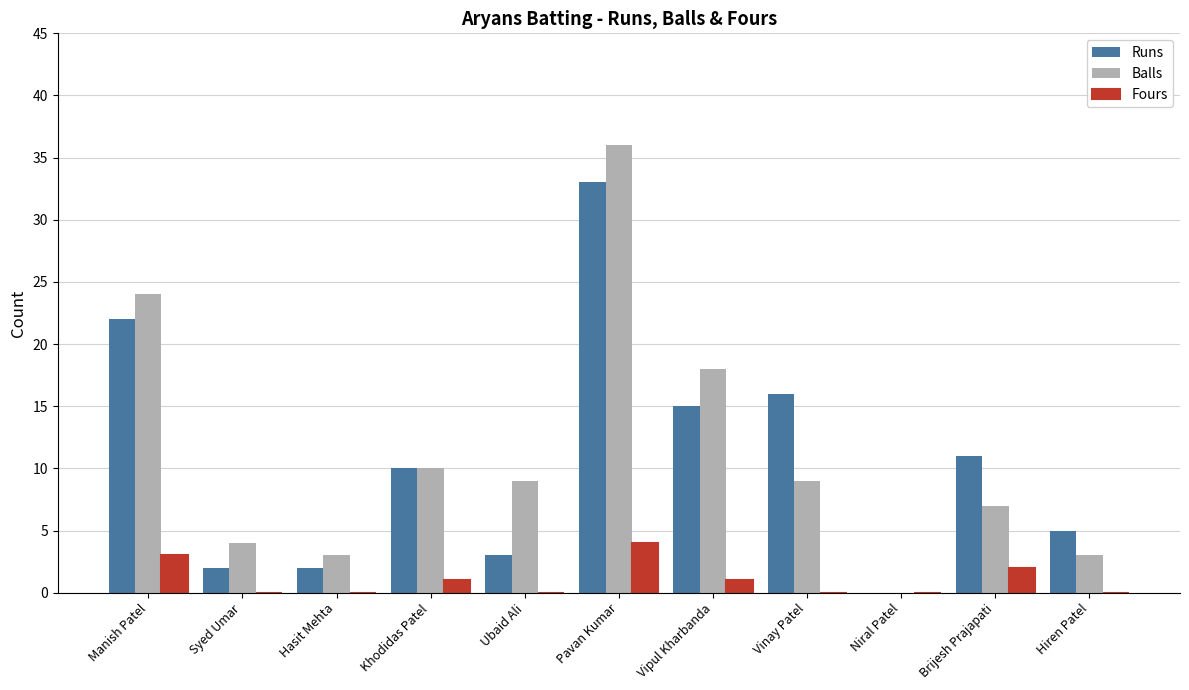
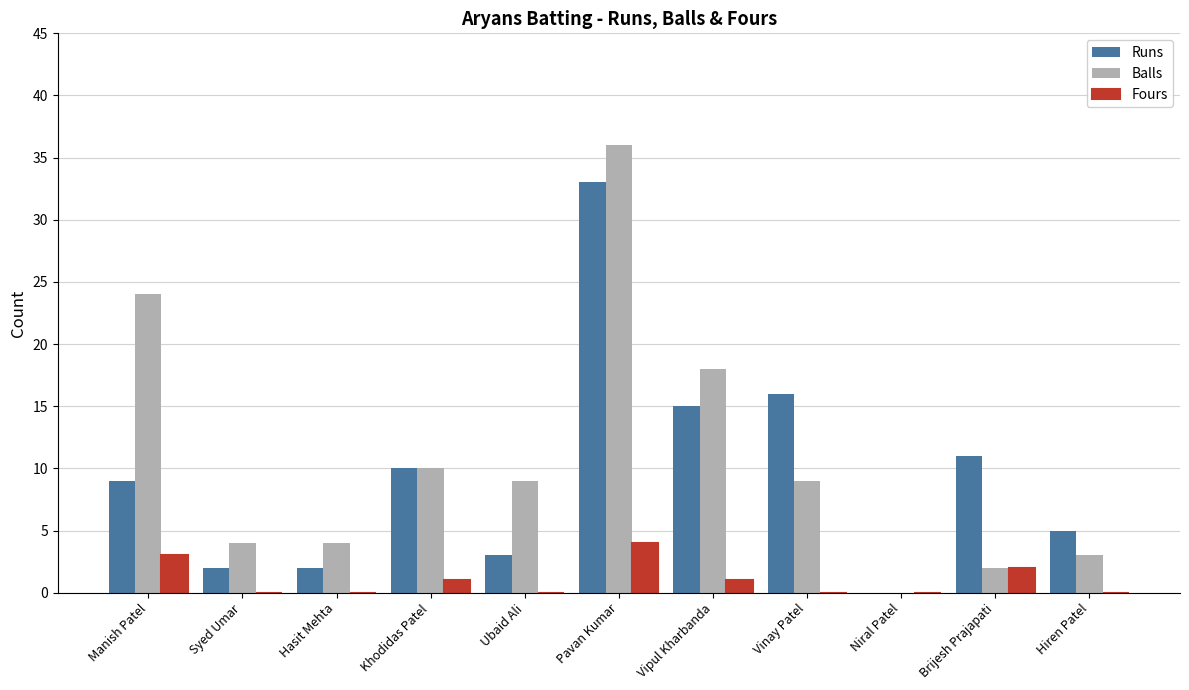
  {
    "Runs": {
-     "Manish Patel": 22,
+     "Manish Patel": 9,
      "Syed Umar": 2,
      "Hasit Mehta": 2,
      "Khodidas Patel": 10,
      "Ubaid Ali": 3,
      "Pavan Kumar": 33,
      "Vipul Kharbanda": 15,
      "Vinay Patel": 16,
      "Niral Patel": 0,
      "Brijesh Prajapati": 11,
      "Hiren Patel": 5
    },
    "Balls": {
      "Manish Patel": 24,
      "Syed Umar": 4,
-     "Hasit Mehta": 3,
+     "Hasit Mehta": 4,
      "Khodidas Patel": 10,
      "Ubaid Ali": 9,
      "Pavan Kumar": 36,
      "Vipul Kharbanda": 18,
      "Vinay Patel": 9,
      "Niral Patel": 0,
-     "Brijesh Prajapati": 7,
+     "Brijesh Prajapati": 2,
      "Hiren Patel": 3
    },
    "Fours": {
      "Manish Patel": 3,
      "Syed Umar": 0,
      "Hasit Mehta": 0,
      "Khodidas Patel": 1,
      "Ubaid Ali": 0,
      "Pavan Kumar": 4,
      "Vipul Kharbanda": 1,
      "Vinay Patel": 0,
      "Niral Patel": 0,
      "Brijesh Prajapati": 2,
      "Hiren Patel": 0
    }
  }
